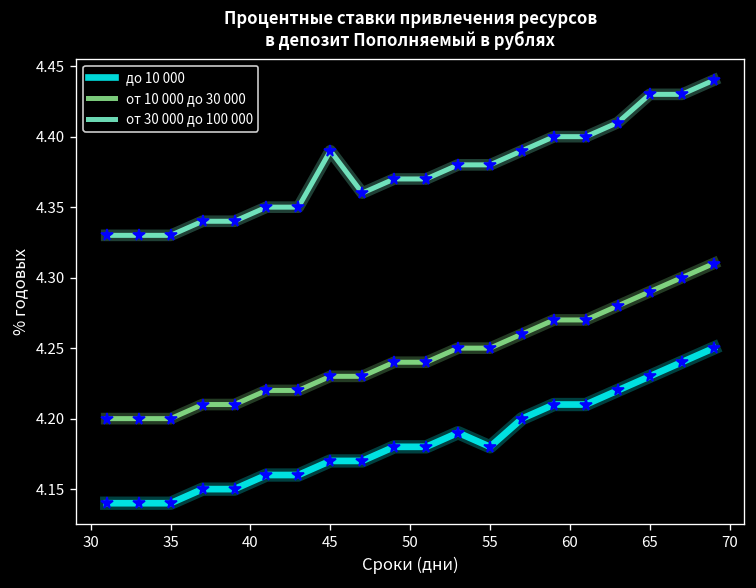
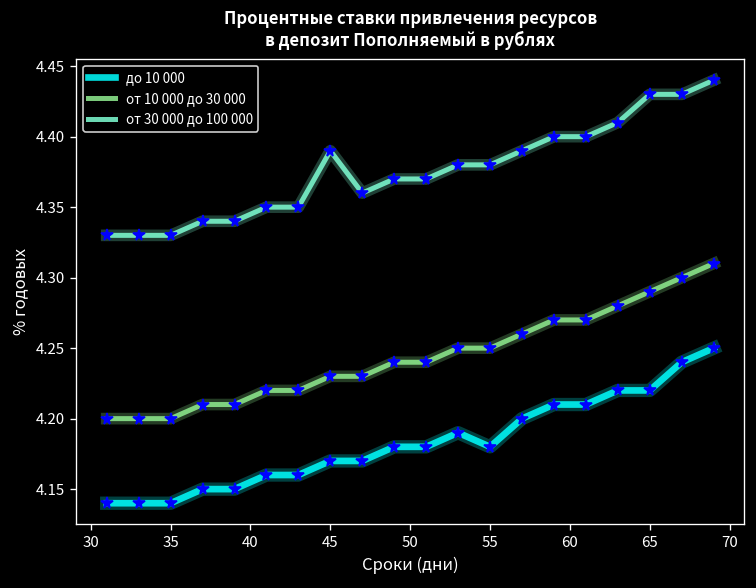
  {
    "до 10 000": {
      "35": 4.14,
      "45": 4.17,
      "55": 4.18,
-     "65": 4.23
+     "65": 4.22
    },
    "от 10 000 до 30 000": {
      "35": 4.20,
      "45": 4.23,
      "55": 4.25,
      "65": 4.29
    },
    "от 30 000 до 100 000": {
      "35": 4.33,
      "45": 4.39,
      "55": 4.38,
      "65": 4.43
    }
  }
